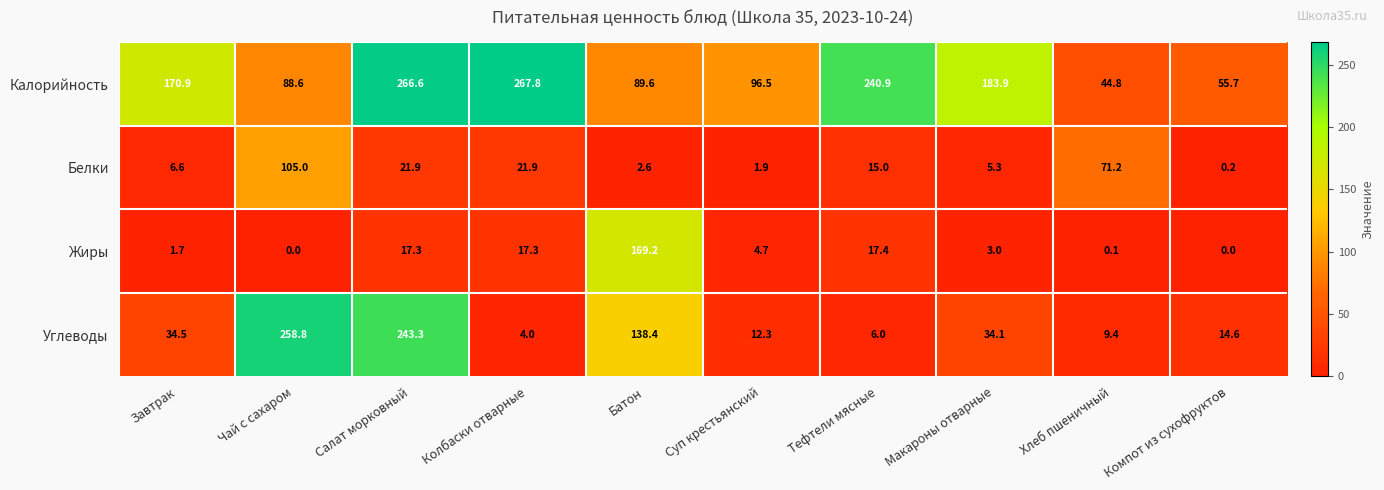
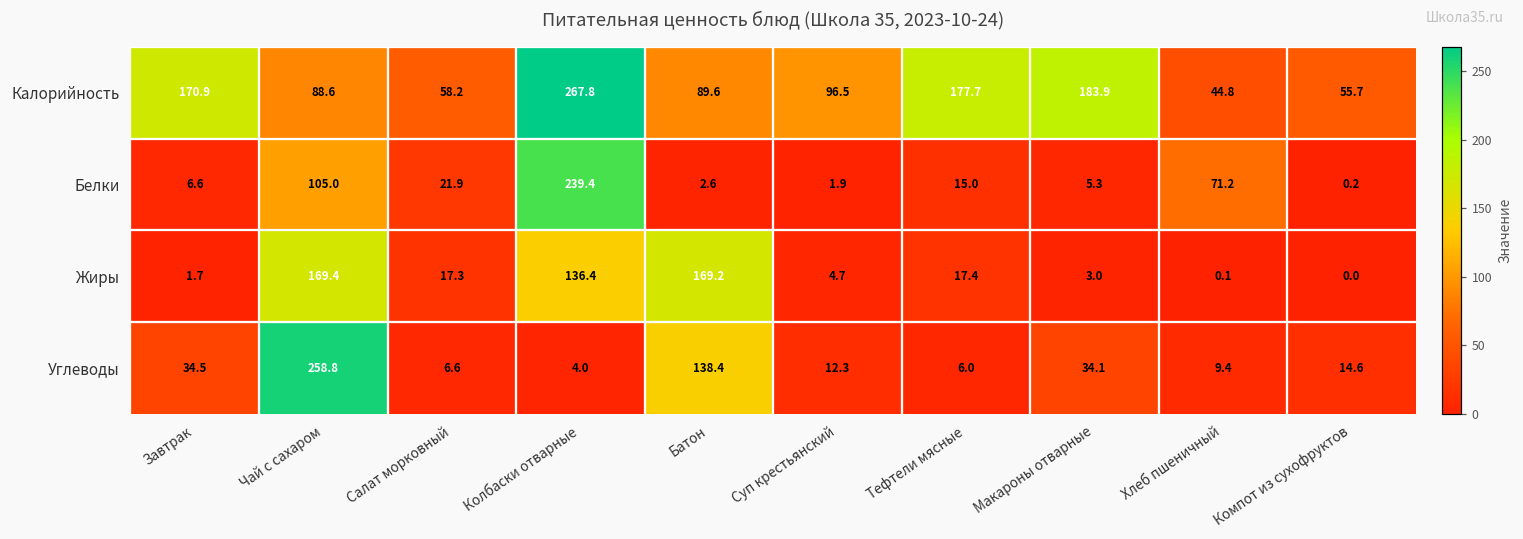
  {
    "Калорийность": {
      "Завтрак": 170.9,
      "Чай с сахаром": 88.6,
-     "Салат морковный": 266.6,
+     "Салат морковный": 58.2,
      "Колбаски отварные": 267.8,
      "Батон": 89.6,
      "Суп крестьянский": 96.5,
-     "Тефтели мясные": 240.9,
+     "Тефтели мясные": 177.7,
      "Макароны отварные": 183.9,
      "Хлеб пшеничный": 44.8,
      "Компот из сухофруктов": 55.7
    },
    "Белки": {
      "Завтрак": 6.6,
      "Чай с сахаром": 105.0,
      "Салат морковный": 21.9,
-     "Колбаски отварные": 21.9,
+     "Колбаски отварные": 239.4,
      "Батон": 2.6,
      "Суп крестьянский": 1.9,
      "Тефтели мясные": 15.0,
      "Макароны отварные": 5.3,
      "Хлеб пшеничный": 71.2,
      "Компот из сухофруктов": 0.2
    },
    "Жиры": {
      "Завтрак": 1.7,
-     "Чай с сахаром": 0.0,
+     "Чай с сахаром": 169.4,
      "Салат морковный": 17.3,
-     "Колбаски отварные": 17.3,
+     "Колбаски отварные": 136.4,
      "Батон": 169.2,
      "Суп крестьянский": 4.7,
      "Тефтели мясные": 17.4,
      "Макароны отварные": 3.0,
      "Хлеб пшеничный": 0.1,
      "Компот из сухофруктов": 0.0
    },
    "Углеводы": {
      "Завтрак": 34.5,
      "Чай с сахаром": 258.8,
-     "Салат морковный": 243.3,
+     "Салат морковный": 6.6,
      "Колбаски отварные": 4.0,
      "Батон": 138.4,
      "Суп крестьянский": 12.3,
      "Тефтели мясные": 6.0,
      "Макароны отварные": 34.1,
      "Хлеб пшеничный": 9.4,
      "Компот из сухофруктов": 14.6
    }
  }
